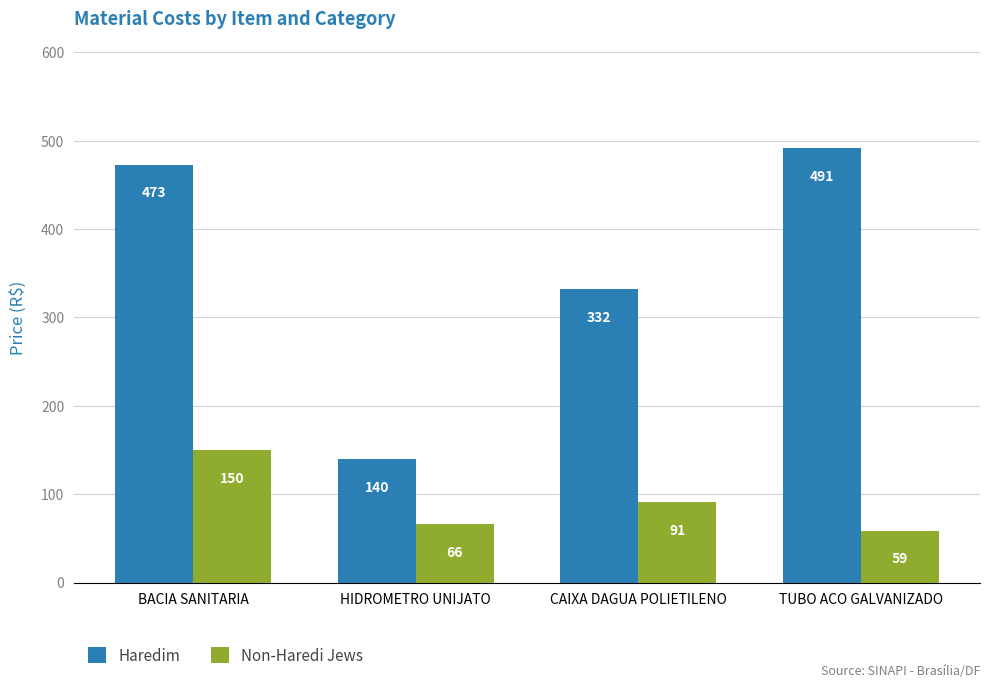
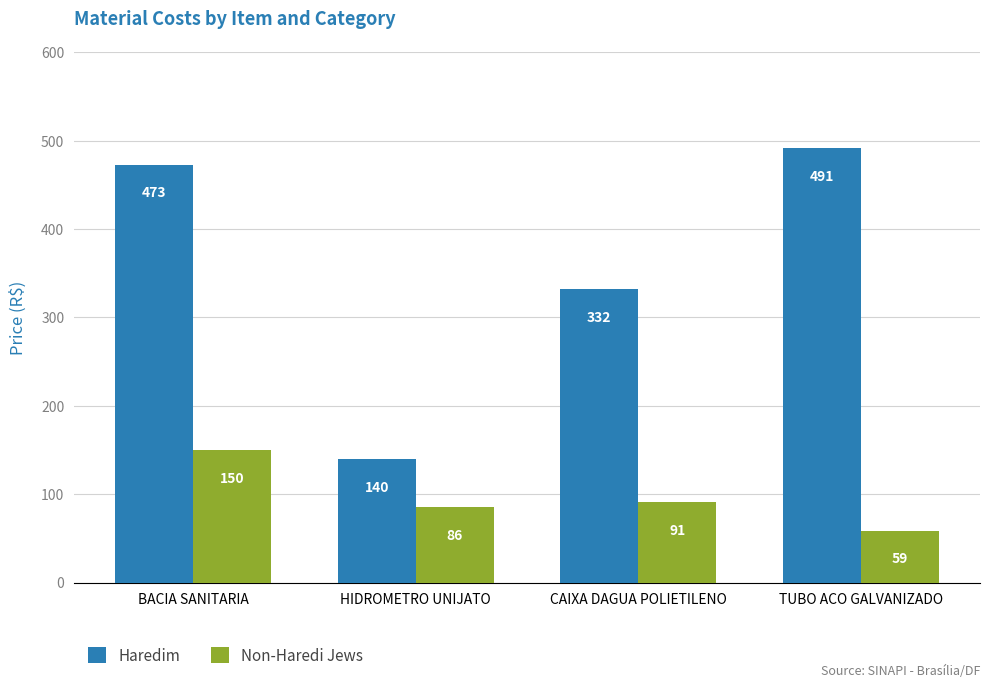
  {
    "Haredim": {
      "BACIA SANITARIA": 473,
      "HIDROMETRO UNIJATO": 140,
      "CAIXA DAGUA POLIETILENO": 332,
      "TUBO ACO GALVANIZADO": 491
    },
    "Non-Haredi Jews": {
      "BACIA SANITARIA": 150,
-     "HIDROMETRO UNIJATO": 66,
+     "HIDROMETRO UNIJATO": 86,
      "CAIXA DAGUA POLIETILENO": 91,
      "TUBO ACO GALVANIZADO": 59
    }
  }
